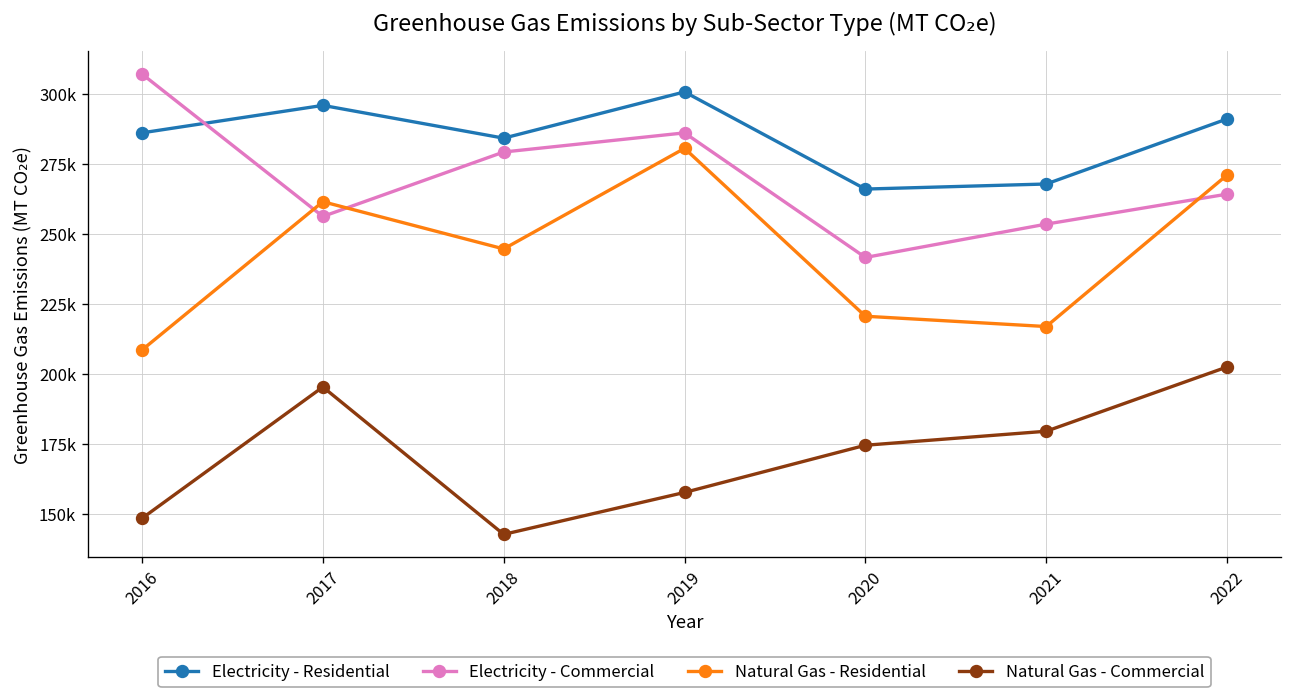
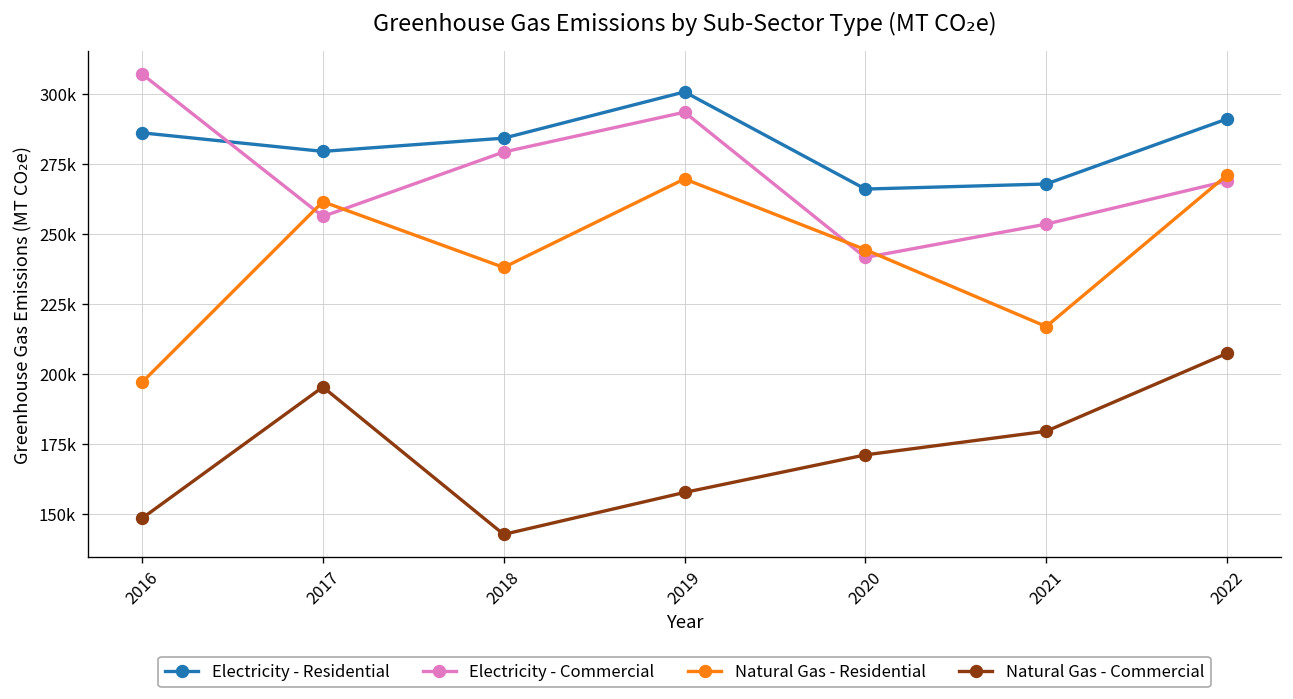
  {
    "Electricity - Residential": {
      "2016": 286000,
-     "2017": 296000,
+     "2017": 280000,
      "2018": 284000,
      "2019": 301000,
      "2020": 266000,
      "2021": 268000,
      "2022": 291000
    },
    "Electricity - Commercial": {
      "2016": 307000,
      "2017": 256000,
      "2018": 279000,
-     "2019": 286000,
+     "2019": 294000,
      "2020": 242000,
      "2021": 254000,
-     "2022": 264000
+     "2022": 269000
    },
    "Natural Gas - Residential": {
-     "2016": 209000,
+     "2016": 197000,
      "2017": 262000,
-     "2018": 245000,
-     "2019": 281000,
-     "2020": 221000,
+     "2018": 238000,
+     "2019": 270000,
+     "2020": 245000,
      "2021": 217000,
      "2022": 271000
    },
    "Natural Gas - Commercial": {
      "2016": 149000,
      "2017": 195000,
      "2018": 143000,
      "2019": 158000,
-     "2020": 175000,
+     "2020": 171000,
      "2021": 180000,
-     "2022": 203000
+     "2022": 208000
    }
  }
